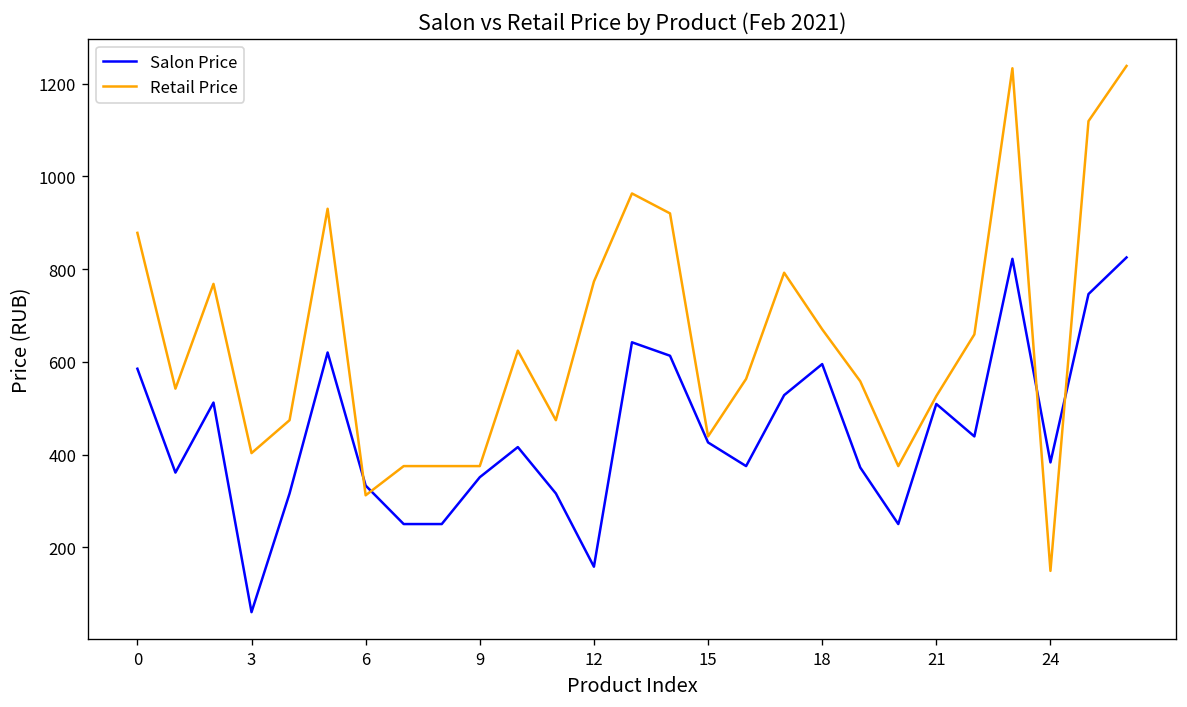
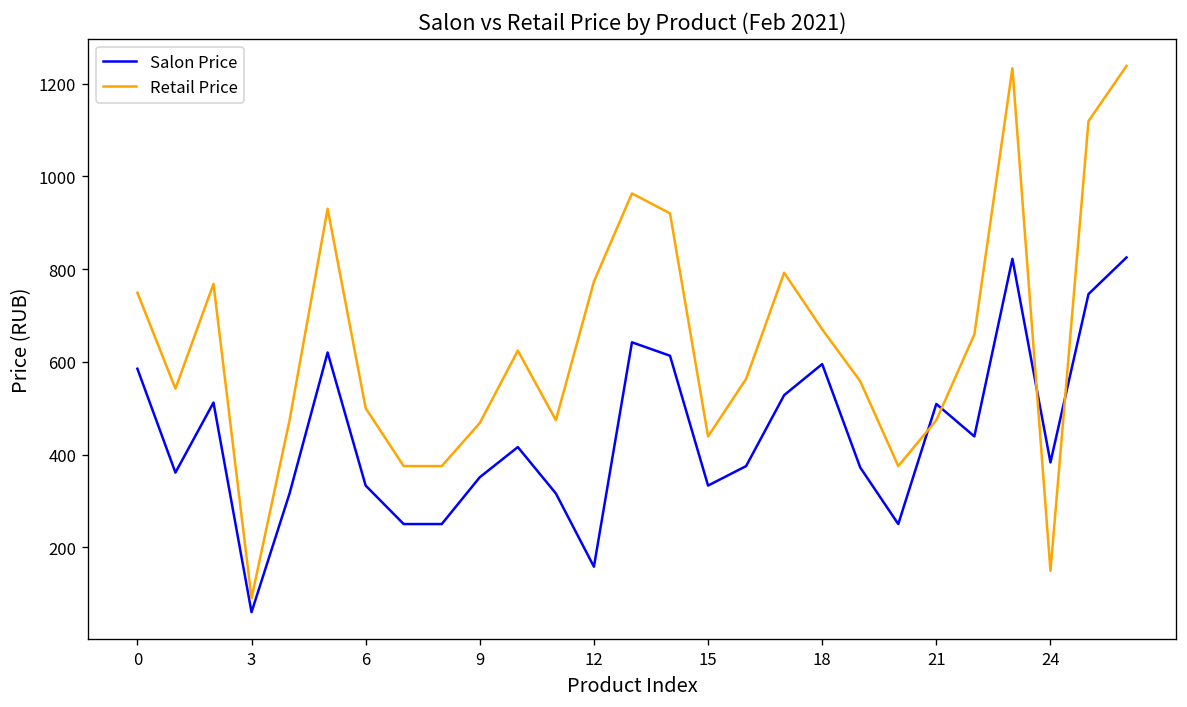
  {
    "Salon Price": {
      "0": 590,
      "3": 60,
      "6": 330,
      "9": 350,
      "12": 160,
-     "15": 430,
+     "15": 330,
      "18": 600,
      "21": 510,
      "24": 380
    },
    "Retail Price": {
-     "0": 880,
-     "3": 400,
-     "6": 310,
-     "9": 380,
+     "0": 750,
+     "3": 90,
+     "6": 500,
+     "9": 470,
      "12": 770,
      "15": 440,
      "18": 670,
-     "21": 530,
+     "21": 470,
      "24": 150
    }
  }
